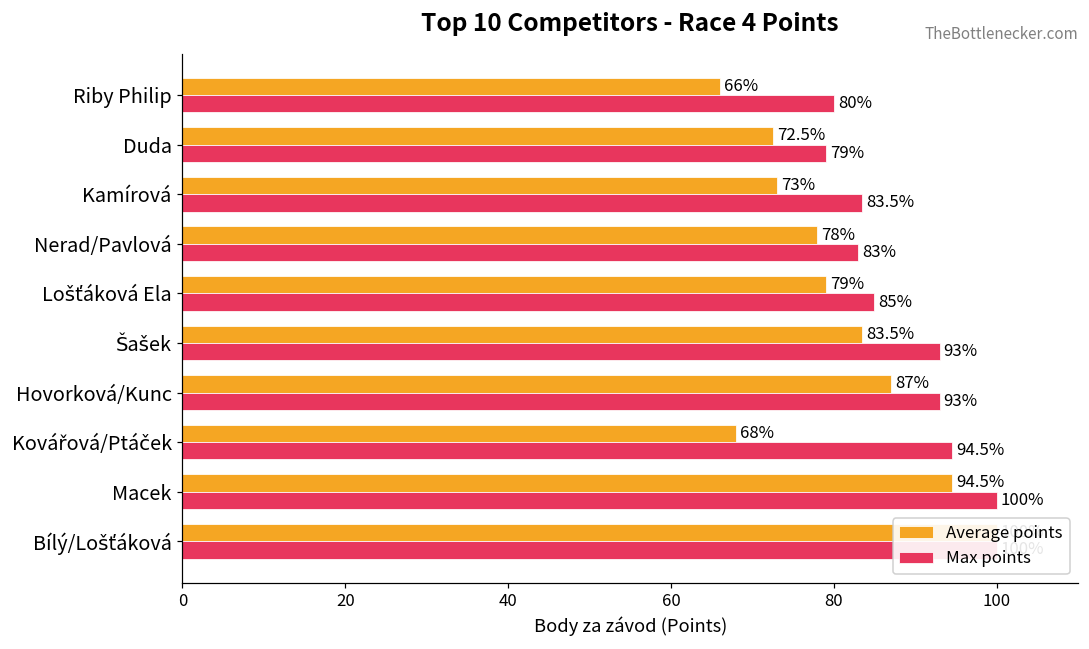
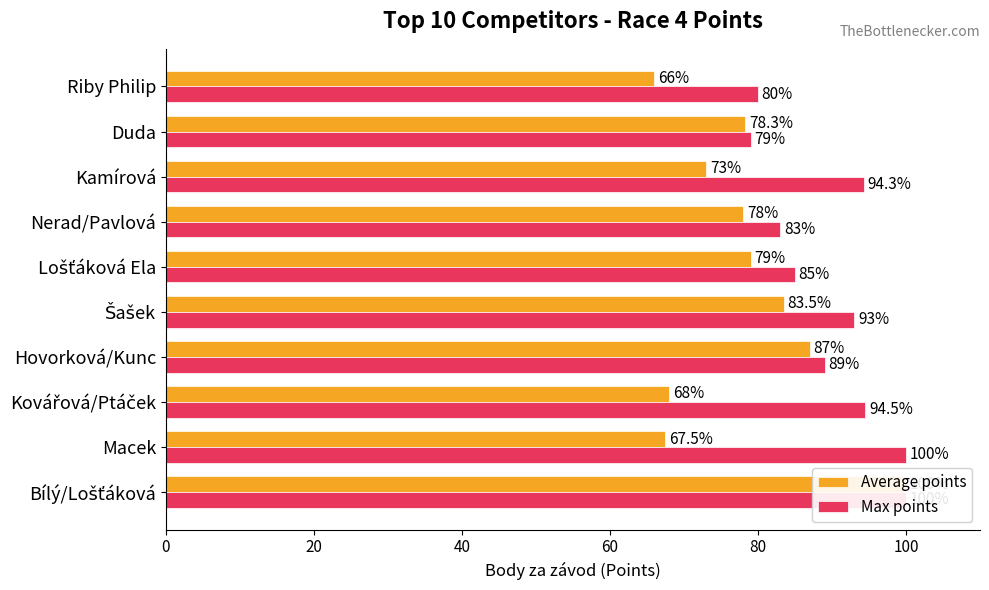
  {
    "Average points": {
      "Riby Philip": "66%",
-     "Duda": "72.5%",
+     "Duda": "78.3%",
      "Kamírová": "73%",
      "Nerad/Pavlová": "78%",
      "Lošťáková Ela": "79%",
      "Šašek": "83.5%",
      "Hovorková/Kunc": "87%",
      "Kovářová/Ptáček": "68%",
-     "Macek": "94.5%"
+     "Macek": "67.5%"
    },
    "Max points": {
      "Riby Philip": "80%",
      "Duda": "79%",
-     "Kamírová": "83.5%",
+     "Kamírová": "94.3%",
      "Nerad/Pavlová": "83%",
      "Lošťáková Ela": "85%",
      "Šašek": "93%",
-     "Hovorková/Kunc": "93%",
+     "Hovorková/Kunc": "89%",
      "Kovářová/Ptáček": "94.5%",
      "Macek": "100%"
    }
  }
